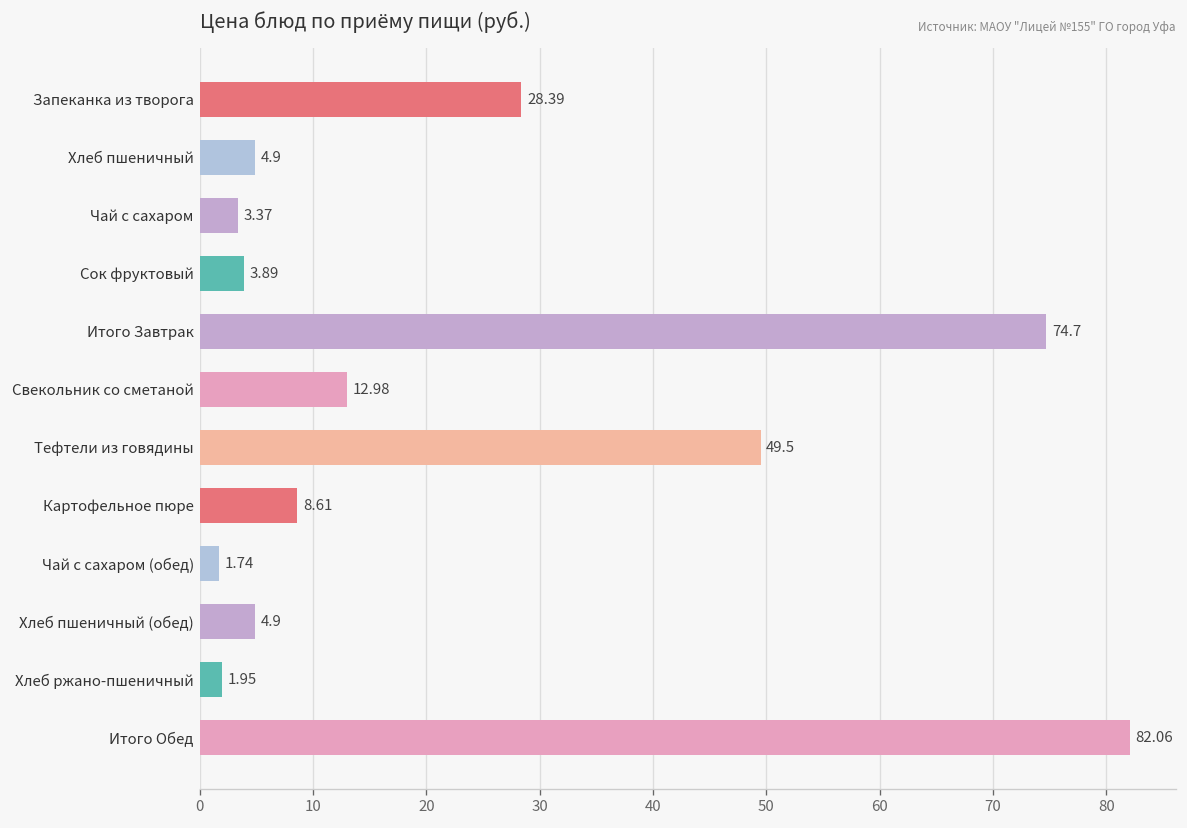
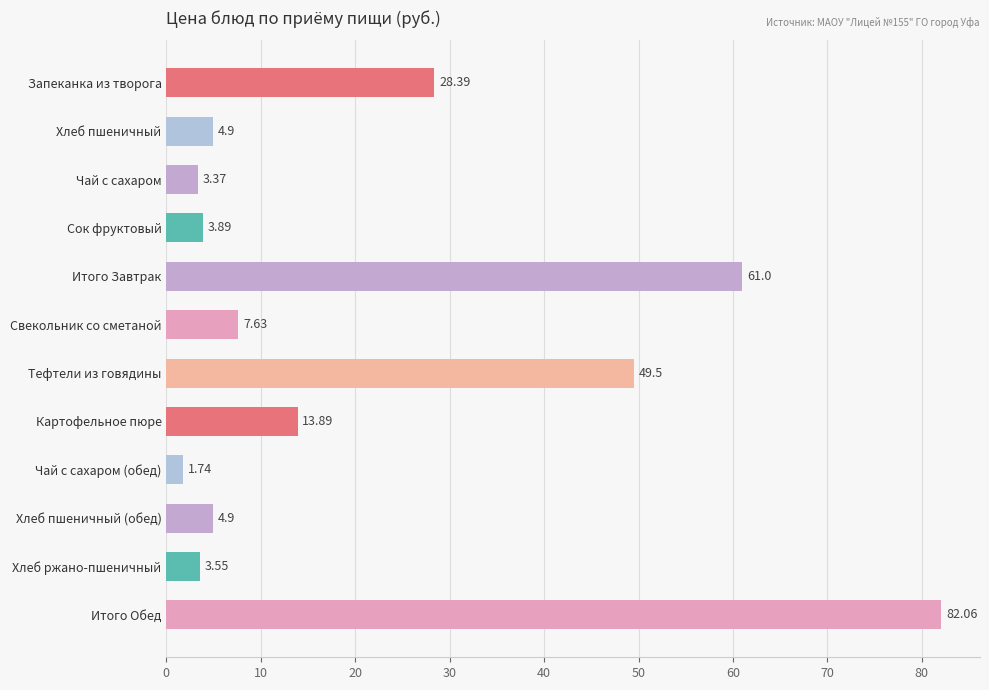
  {
    "Запеканка из творога": 28.39,
    "Хлеб пшеничный": 4.9,
    "Чай с сахаром": 3.37,
    "Сок фруктовый": 3.89,
-   "Итого Завтрак": 74.7,
-   "Свекольник со сметаной": 12.98,
+   "Итого Завтрак": 61.0,
+   "Свекольник со сметаной": 7.63,
    "Тефтели из говядины": 49.5,
-   "Картофельное пюре": 8.61,
+   "Картофельное пюре": 13.89,
    "Чай с сахаром (обед)": 1.74,
    "Хлеб пшеничный (обед)": 4.9,
-   "Хлеб ржано-пшеничный": 1.95,
+   "Хлеб ржано-пшеничный": 3.55,
    "Итого Обед": 82.06
  }
